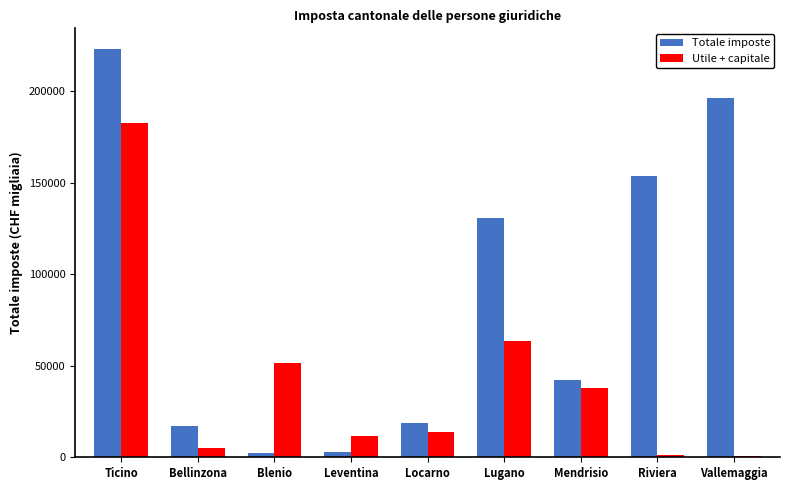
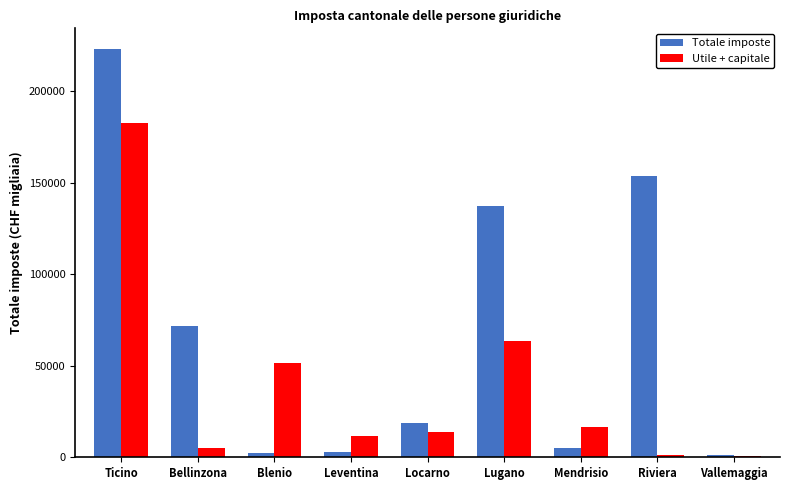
  {
    "Totale imposte": {
      "Ticino": 223000,
-     "Bellinzona": 17000,
+     "Bellinzona": 72000,
      "Blenio": 2000,
      "Leventina": 3000,
      "Locarno": 19000,
-     "Lugano": 131000,
-     "Mendrisio": 42000,
+     "Lugano": 137000,
+     "Mendrisio": 5000,
      "Riviera": 154000,
-     "Vallemaggia": 196000
+     "Vallemaggia": 1000
    },
    "Utile + capitale": {
      "Ticino": 183000,
      "Bellinzona": 5000,
      "Blenio": 51000,
      "Leventina": 11000,
      "Locarno": 14000,
      "Lugano": 64000,
-     "Mendrisio": 38000,
+     "Mendrisio": 16000,
      "Riviera": 1000
    }
  }
